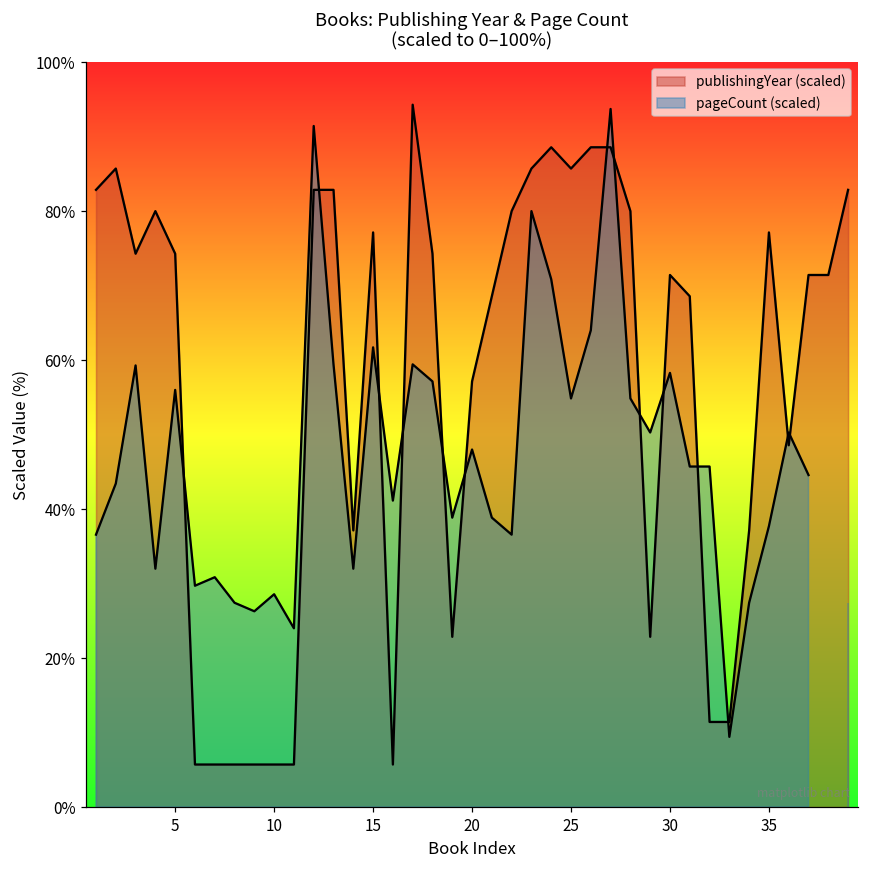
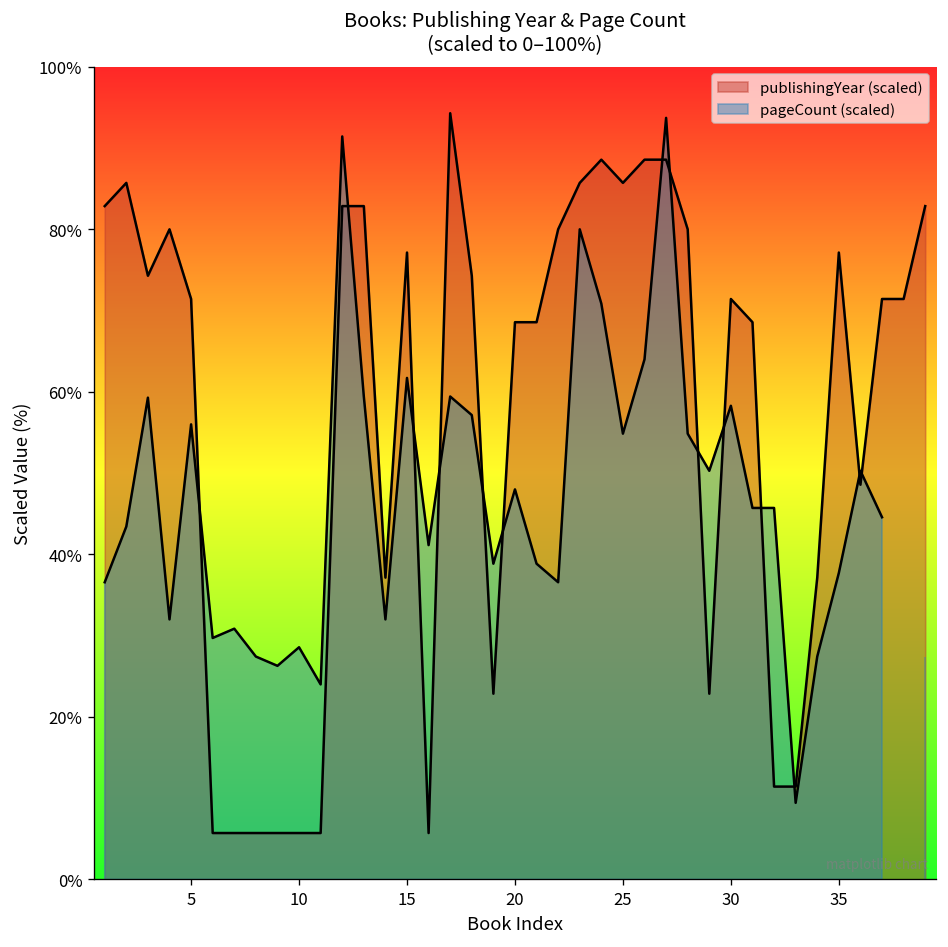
  {
    "publishingYear (scaled)": {
-     "5": "74%",
+     "5": "71%",
      "10": "6%",
      "15": "77%",
-     "20": "57%",
+     "20": "69%",
      "25": "86%",
      "30": "71%",
      "35": "77%"
    }
  }
